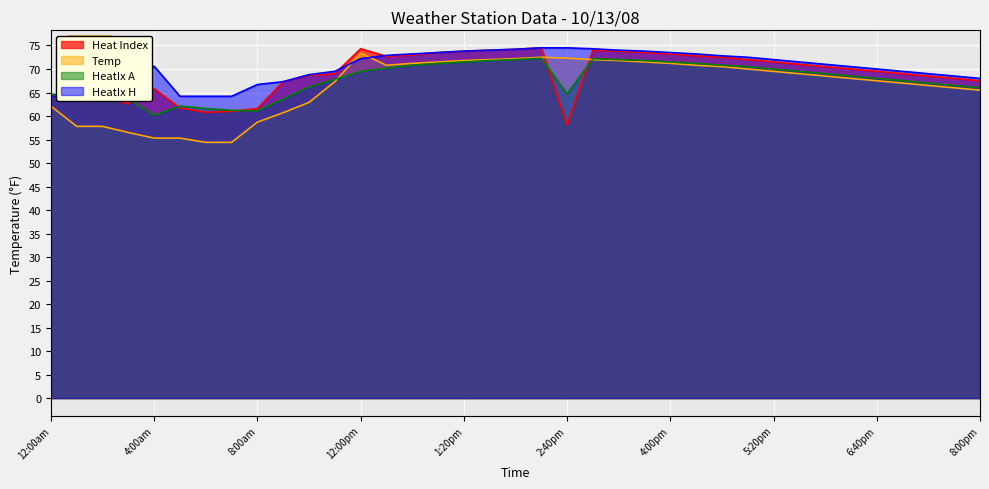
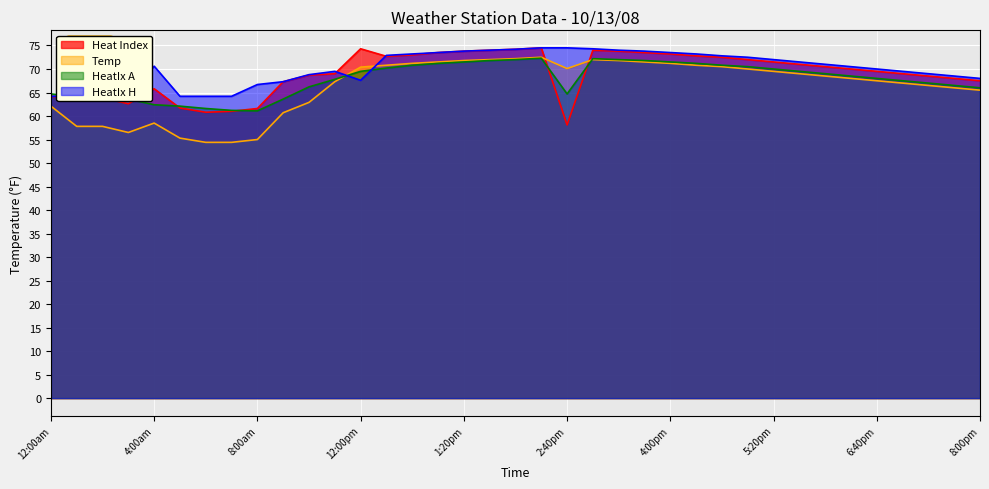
  {
    "Heat Index": {
      "4:00am": 66,
      "12:00pm": 74,
      "2:40pm": 58
    },
    "Temp": {
      "12:00am": 62,
-     "4:00am": 55,
-     "8:00am": 59,
-     "12:00pm": 73,
-     "2:40pm": 72
+     "4:00am": 59,
+     "8:00am": 55,
+     "12:00pm": 70,
+     "2:40pm": 70
    },
    "HeatIx A": {
-     "4:00am": 60,
+     "4:00am": 62,
      "12:00pm": 70,
      "2:40pm": 65
    },
    "HeatIx H": {
      "4:00am": 71,
      "8:00am": 67,
-     "12:00pm": 72,
+     "12:00pm": 68,
      "2:40pm": 75
    }
  }
